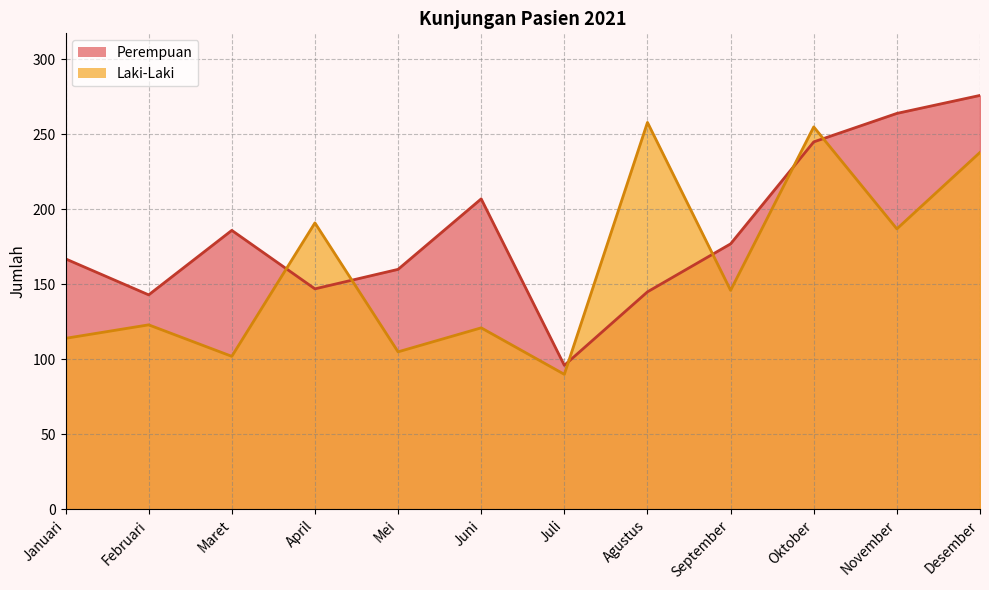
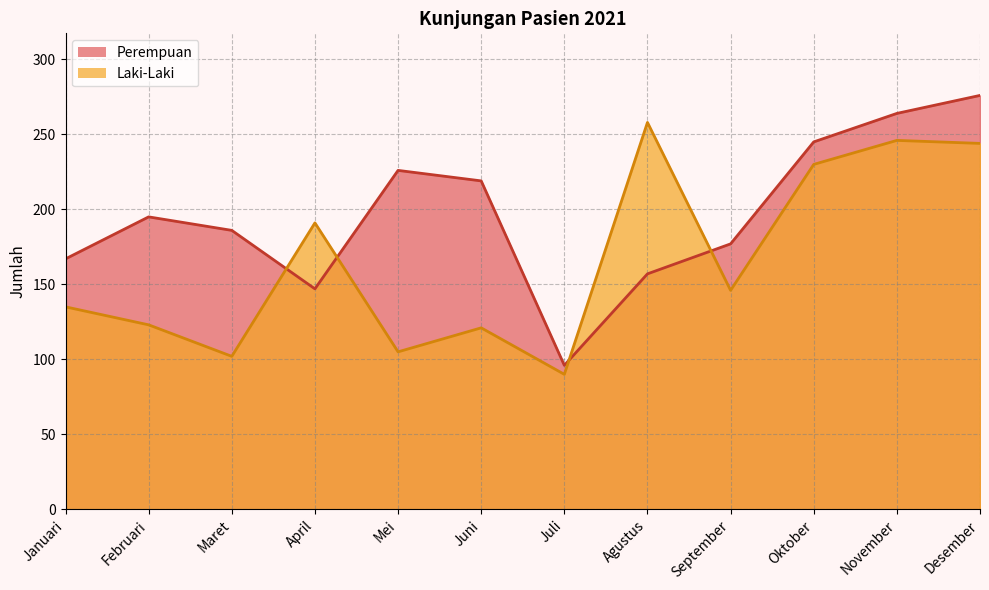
  {
    "Perempuan": {
      "Januari": 167,
-     "Februari": 143,
+     "Februari": 195,
      "Maret": 186,
      "April": 147,
-     "Mei": 160,
-     "Juni": 207,
+     "Mei": 226,
+     "Juni": 219,
      "Juli": 96,
-     "Agustus": 145,
+     "Agustus": 157,
      "September": 177,
      "Oktober": 245,
      "November": 264,
      "Desember": 276
    },
    "Laki-Laki": {
-     "Januari": 114,
+     "Januari": 135,
      "Februari": 123,
      "Maret": 102,
      "April": 191,
      "Mei": 105,
      "Juni": 121,
      "Juli": 90,
      "Agustus": 258,
      "September": 146,
-     "Oktober": 255,
-     "November": 187,
-     "Desember": 238
+     "Oktober": 230,
+     "November": 246,
+     "Desember": 244
    }
  }
